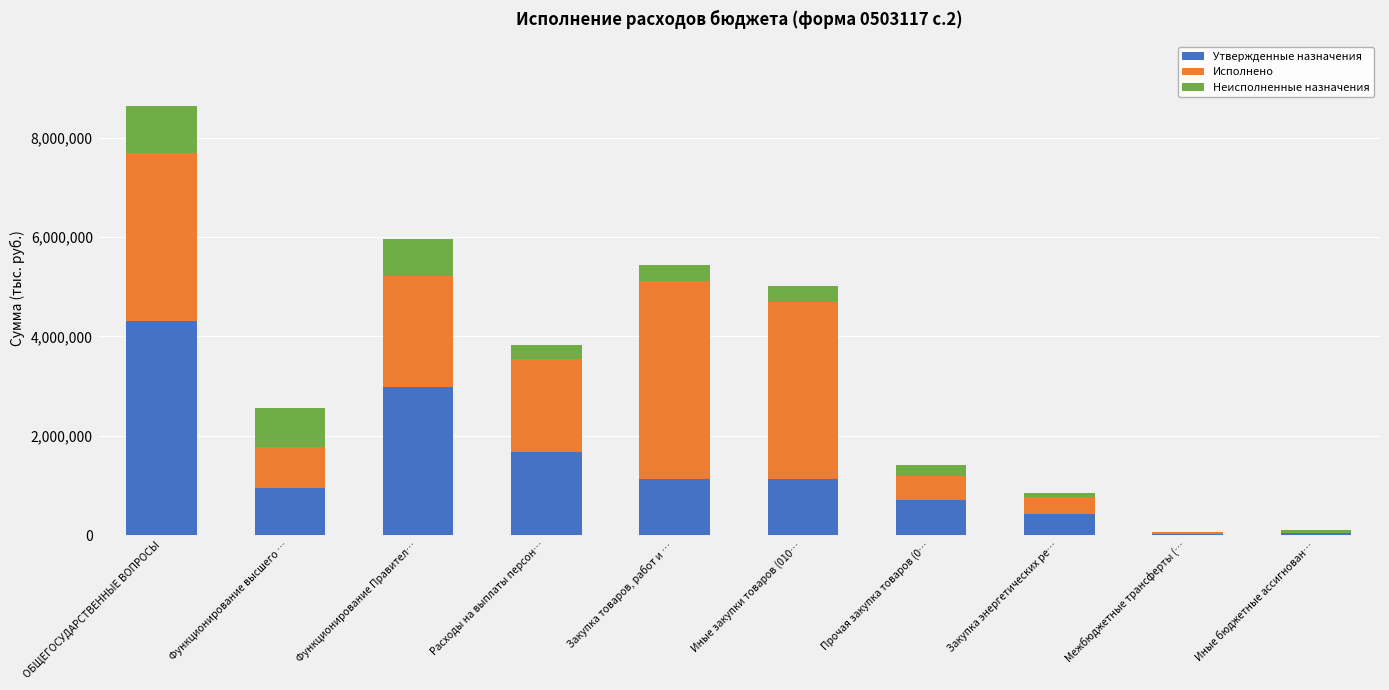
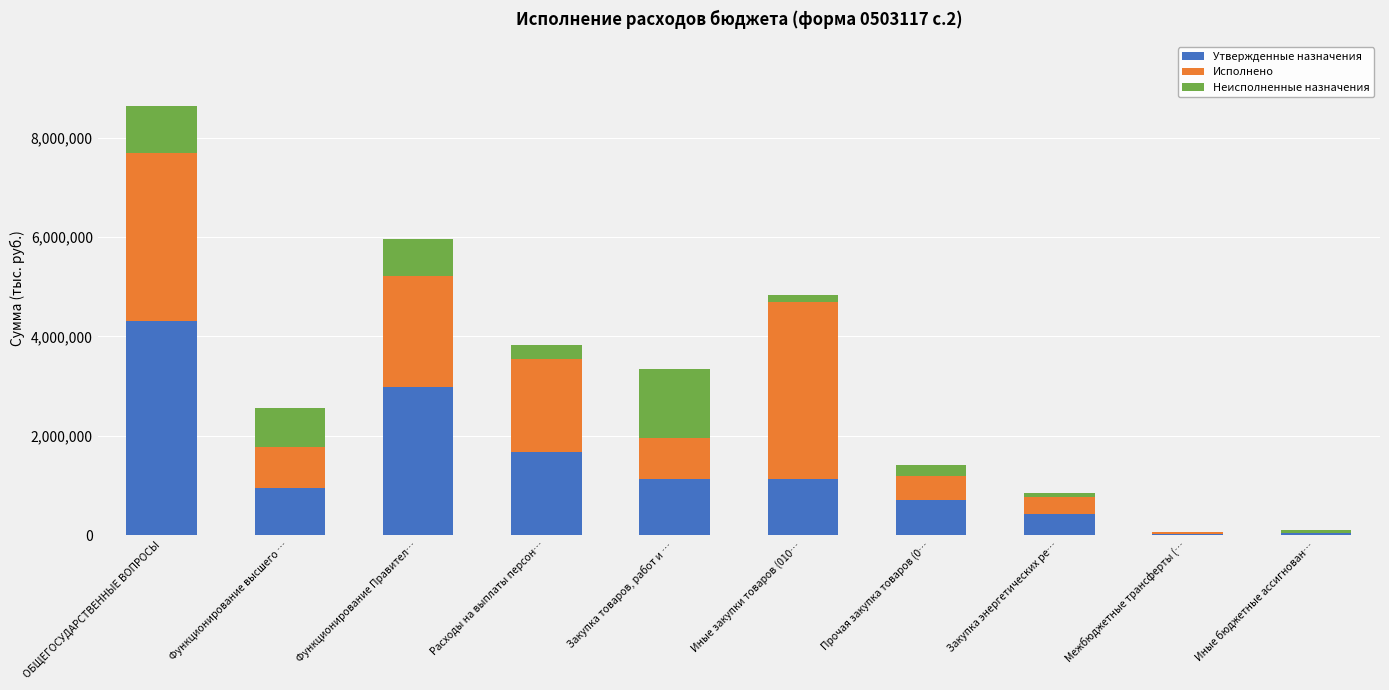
  {
    "Утвержденные назначения": {
      "ОБЩЕГОСУДАРСТВЕННЫЕ ВОПРОСЫ": "4,300,000",
      "Функционирование высшего …": "900,000",
      "Функционирование Правител…": "3,000,000",
      "Расходы на выплаты персон…": "1,700,000",
      "Закупка товаров, работ и …": "1,100,000",
      "Иные закупки товаров (010…": "1,100,000",
      "Прочая закупка товаров (0…": "700,000",
      "Закупка энергетических ре…": "400,000"
    },
    "Исполнено": {
      "ОБЩЕГОСУДАРСТВЕННЫЕ ВОПРОСЫ": "3,400,000",
      "Функционирование высшего …": "800,000",
      "Функционирование Правител…": "2,200,000",
      "Расходы на выплаты персон…": "1,900,000",
-     "Закупка товаров, работ и …": "4,000,000",
+     "Закупка товаров, работ и …": "800,000",
      "Иные закупки товаров (010…": "3,600,000",
      "Прочая закупка товаров (0…": "500,000",
      "Закупка энергетических ре…": "300,000"
    },
    "Неисполненные назначения": {
      "ОБЩЕГОСУДАРСТВЕННЫЕ ВОПРОСЫ": "900,000",
      "Функционирование высшего …": "800,000",
      "Функционирование Правител…": "700,000",
      "Расходы на выплаты персон…": "300,000",
-     "Закупка товаров, работ и …": "300,000",
-     "Иные закупки товаров (010…": "300,000",
+     "Закупка товаров, работ и …": "1,400,000",
+     "Иные закупки товаров (010…": "100,000",
      "Прочая закупка товаров (0…": "200,000",
      "Закупка энергетических ре…": "100,000",
      "Межбюджетные трансферты (…": "0"
    }
  }
